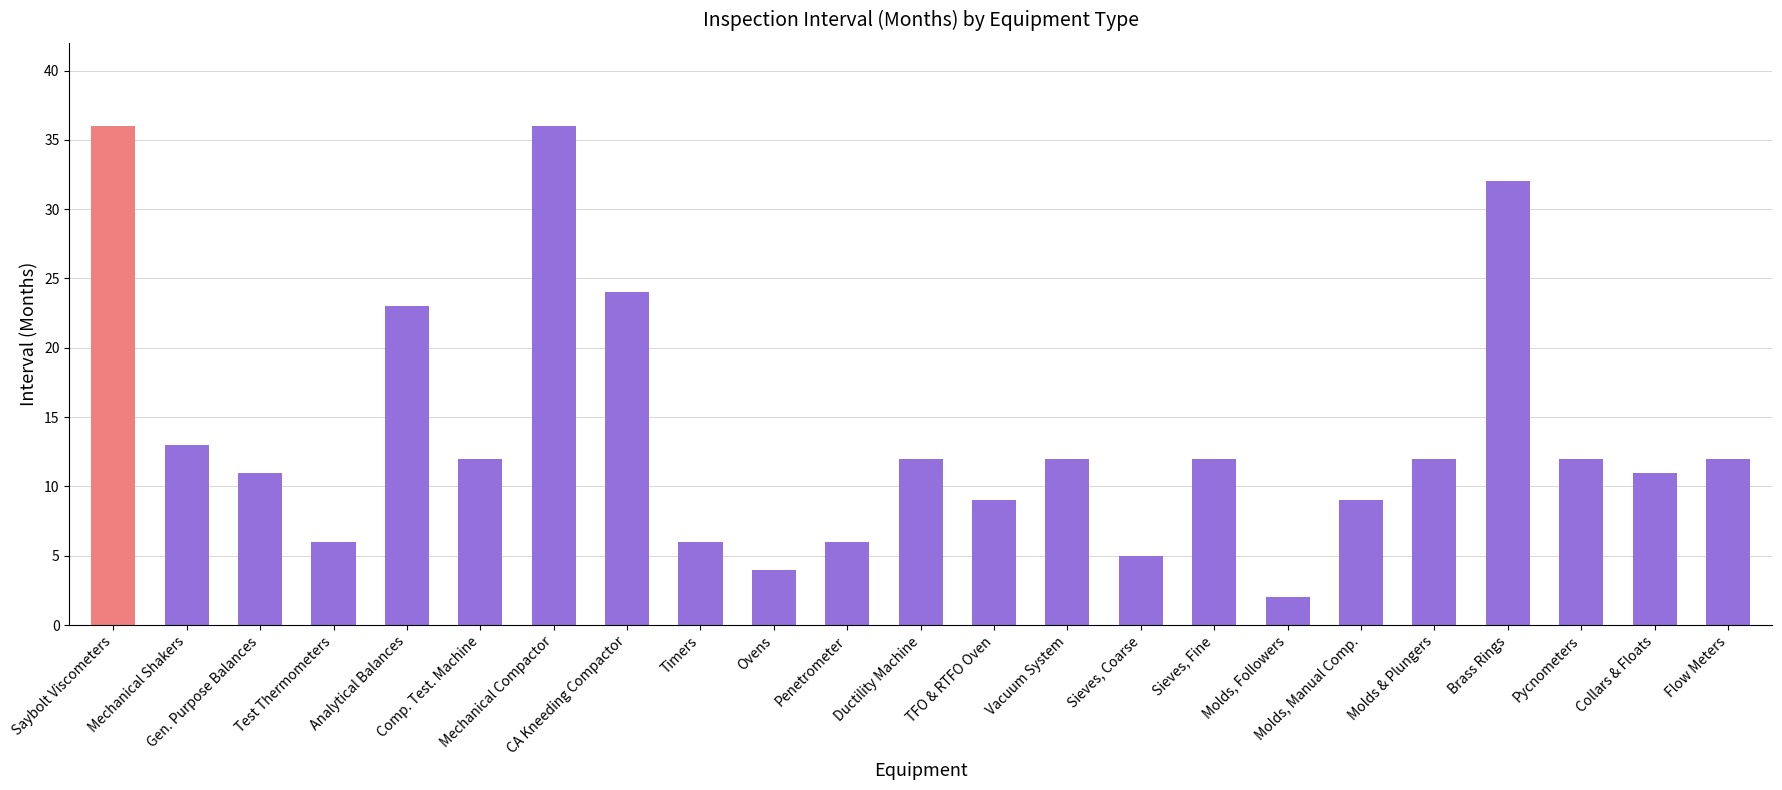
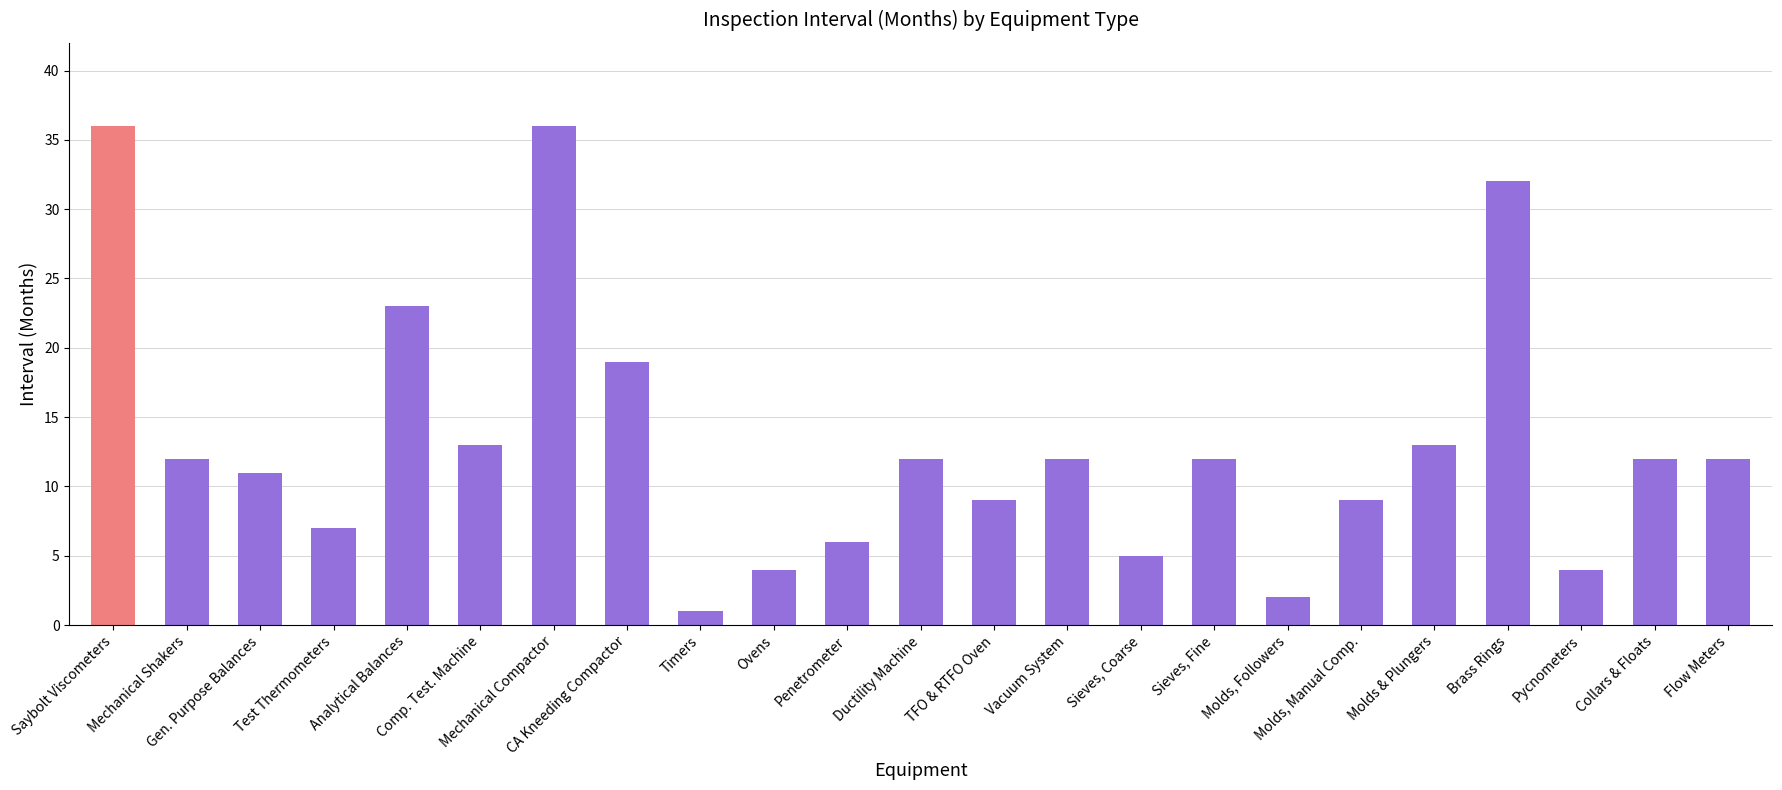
  {
    "Saybolt Viscometers": 36,
-   "Mechanical Shakers": 13,
+   "Mechanical Shakers": 12,
    "Gen. Purpose Balances": 11,
-   "Test Thermometers": 6,
+   "Test Thermometers": 7,
    "Analytical Balances": 23,
-   "Comp. Test. Machine": 12,
+   "Comp. Test. Machine": 13,
    "Mechanical Compactor": 36,
-   "CA Kneeding Compactor": 24,
-   "Timers": 6,
+   "CA Kneeding Compactor": 19,
+   "Timers": 1,
    "Ovens": 4,
    "Penetrometer": 6,
    "Ductility Machine": 12,
    "TFO & RTFO Oven": 9,
    "Vacuum System": 12,
    "Sieves, Coarse": 5,
    "Sieves, Fine": 12,
    "Molds, Followers": 2,
    "Molds, Manual Comp.": 9,
-   "Molds & Plungers": 12,
+   "Molds & Plungers": 13,
    "Brass Rings": 32,
-   "Pycnometers": 12,
-   "Collars & Floats": 11,
+   "Pycnometers": 4,
+   "Collars & Floats": 12,
    "Flow Meters": 12
  }
